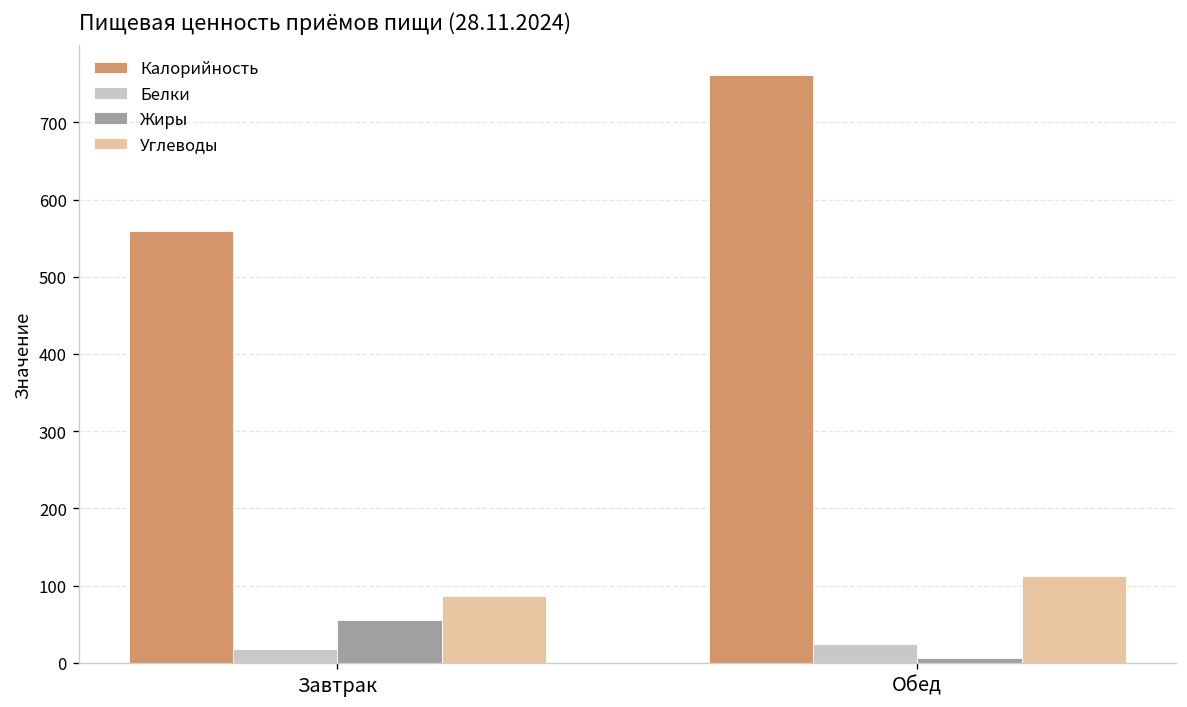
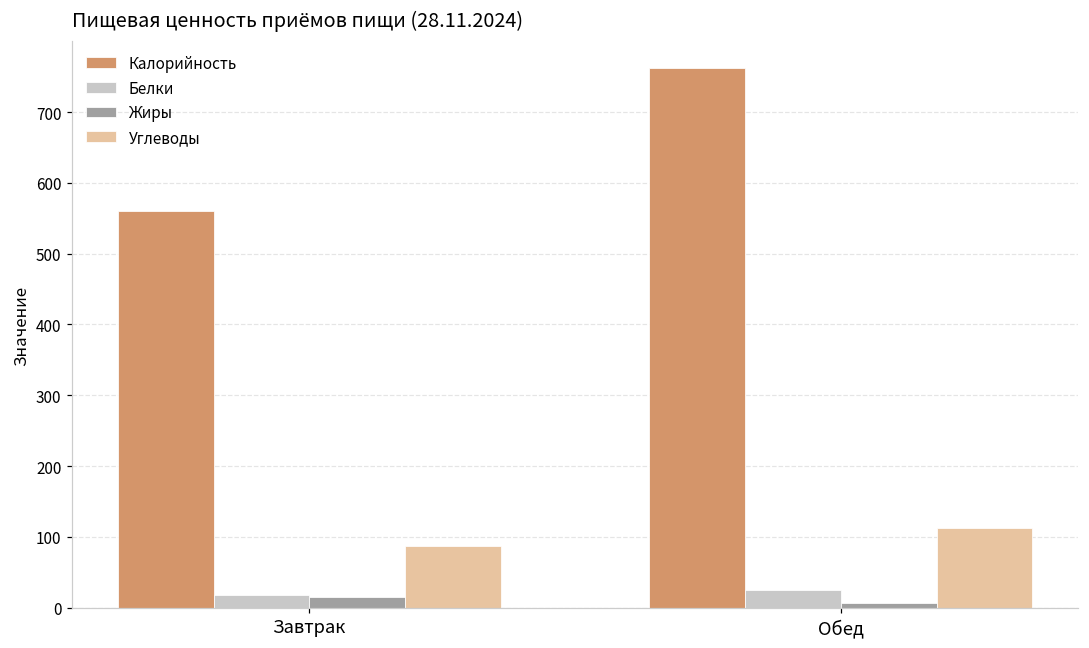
  {
    "Калорийность": {
      "Завтрак": 560,
      "Обед": 760
    },
    "Жиры": {
-     "Завтрак": 60,
+     "Завтрак": 20,
      "Обед": 10
    }
  }
